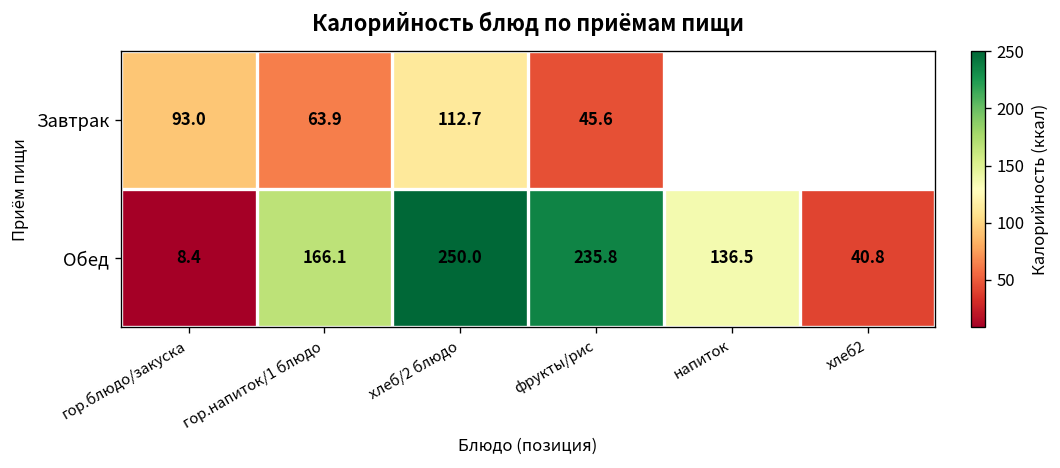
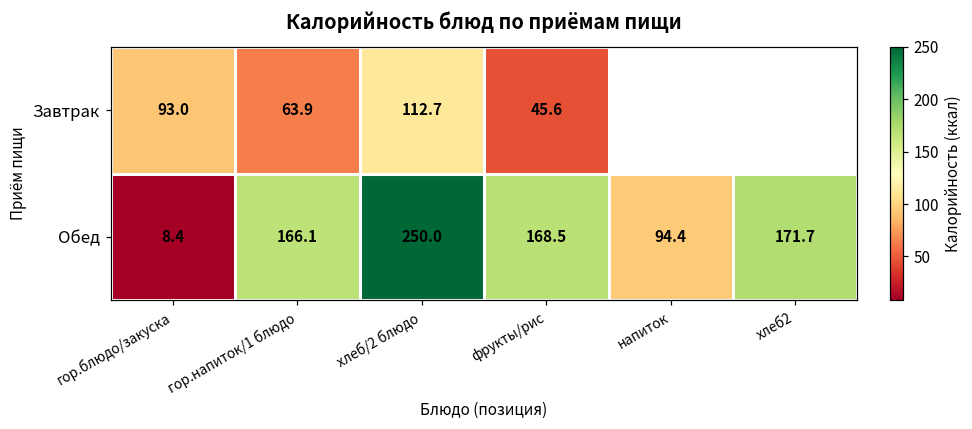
  {
    "Завтрак": {
      "гор.блюдо/закуска": 93.0,
      "гор.напиток/1 блюдо": 63.9,
      "хлеб/2 блюдо": 112.7,
      "фрукты/рис": 45.6
    },
    "Обед": {
      "гор.блюдо/закуска": 8.4,
      "гор.напиток/1 блюдо": 166.1,
      "хлеб/2 блюдо": 250.0,
-     "фрукты/рис": 235.8,
-     "напиток": 136.5,
-     "хлеб2": 40.8
+     "фрукты/рис": 168.5,
+     "напиток": 94.4,
+     "хлеб2": 171.7
    }
  }
